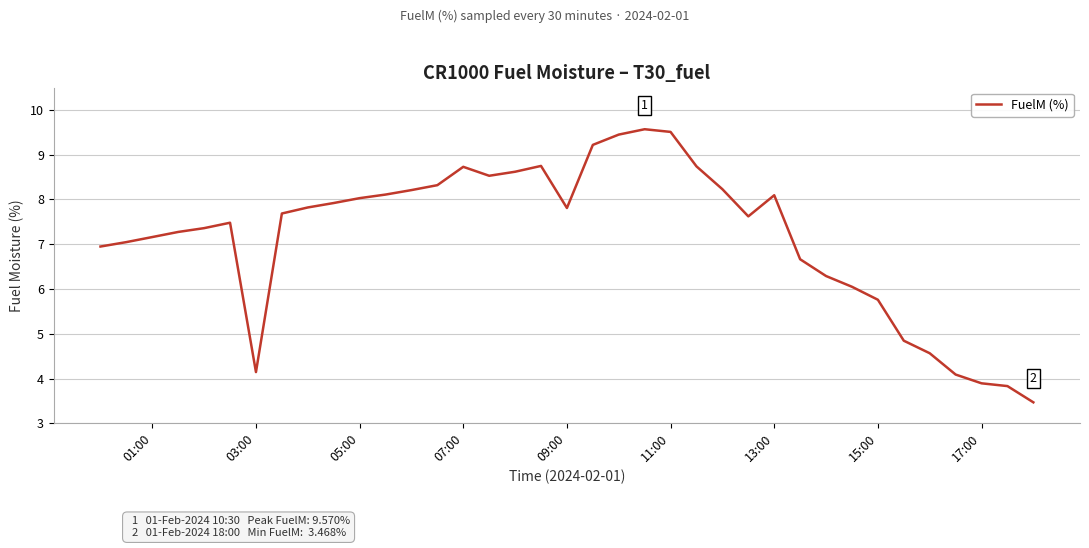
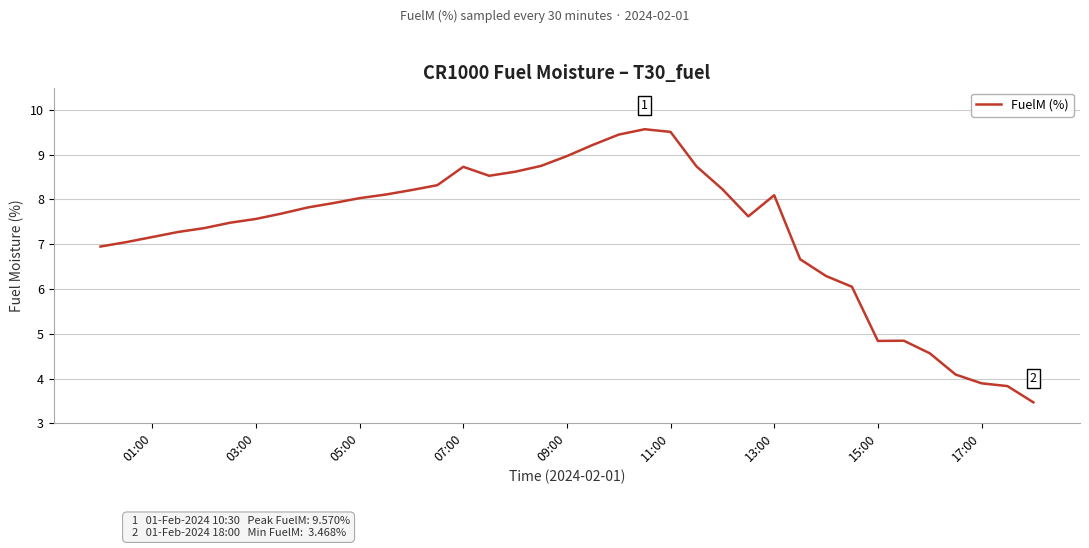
  {
    "01:00": 7.2,
-   "03:00": 4.1,
+   "03:00": 7.6,
    "05:00": 8.0,
    "07:00": 8.7,
-   "09:00": 7.8,
+   "09:00": 9.0,
    "11:00": 9.5,
    "13:00": 8.1,
-   "15:00": 5.8,
+   "15:00": 4.8,
    "17:00": 3.9
  }
